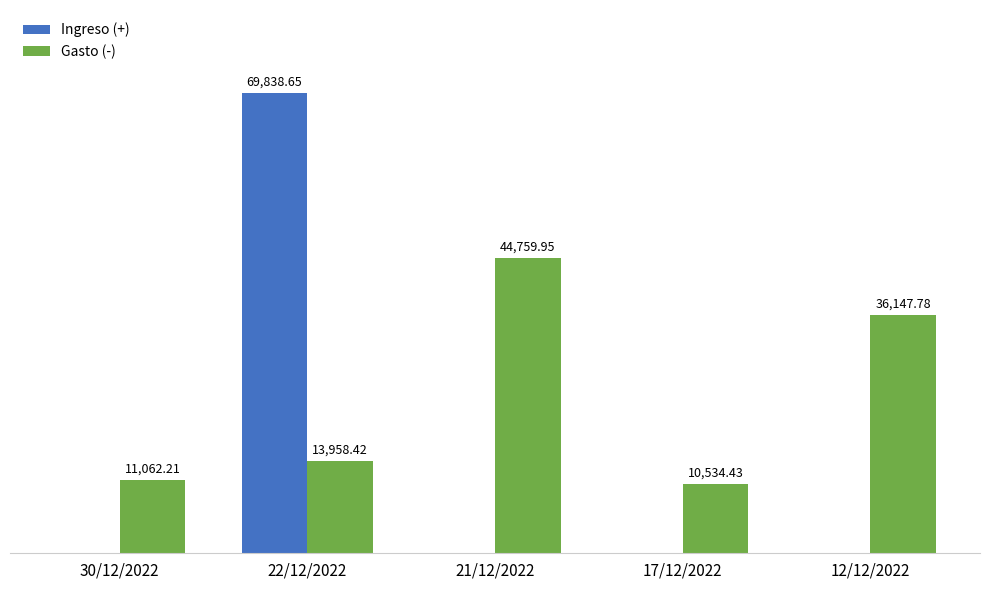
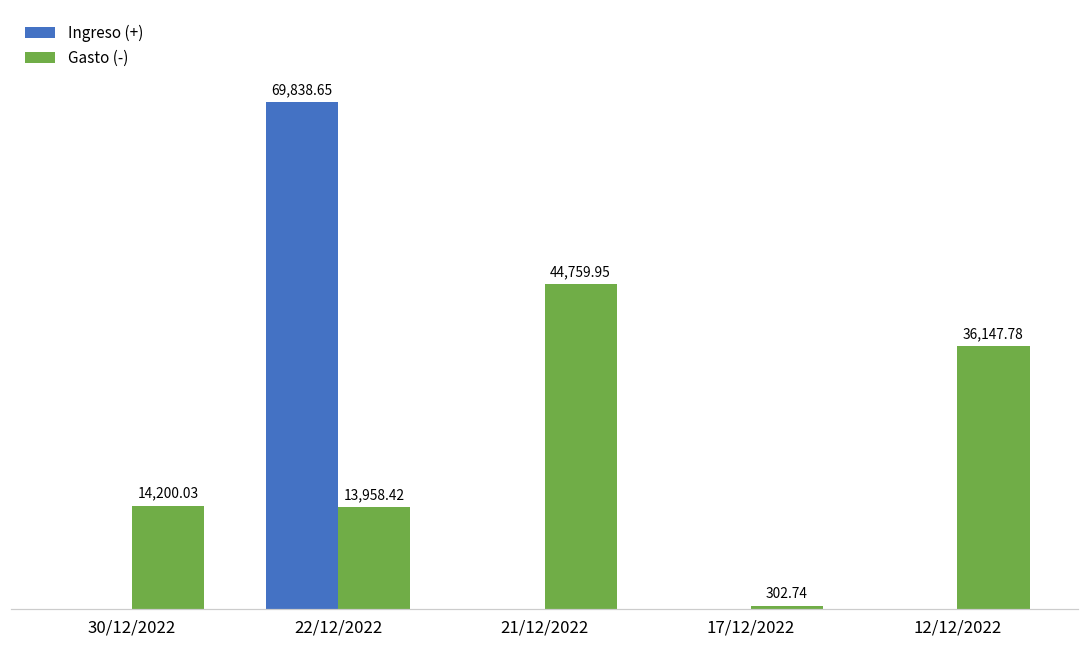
  {
    "Ingreso (+)": {
      "22/12/2022": "69,838.65"
    },
    "Gasto (-)": {
-     "30/12/2022": "11,062.21",
+     "30/12/2022": "14,200.03",
      "22/12/2022": "13,958.42",
      "21/12/2022": "44,759.95",
-     "17/12/2022": "10,534.43",
+     "17/12/2022": "302.74",
      "12/12/2022": "36,147.78"
    }
  }
